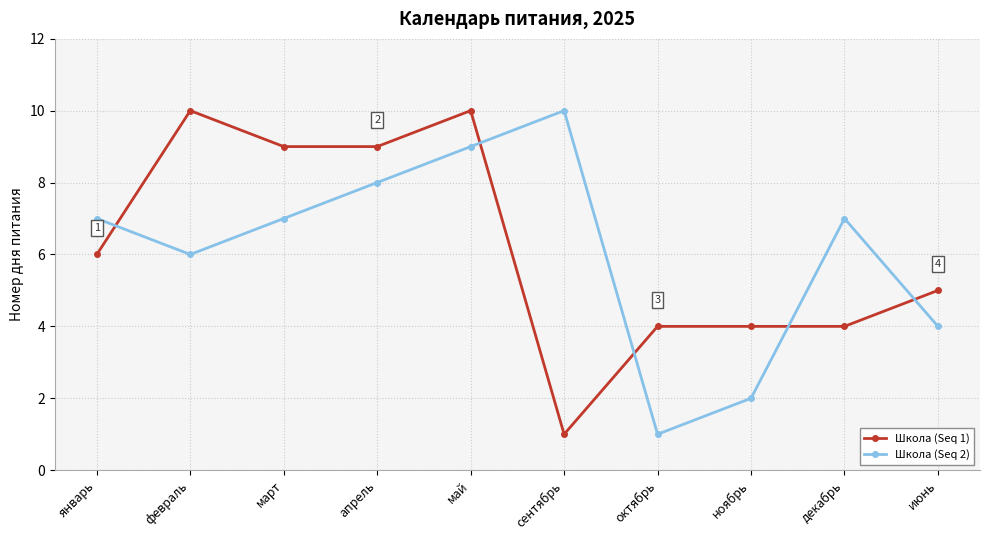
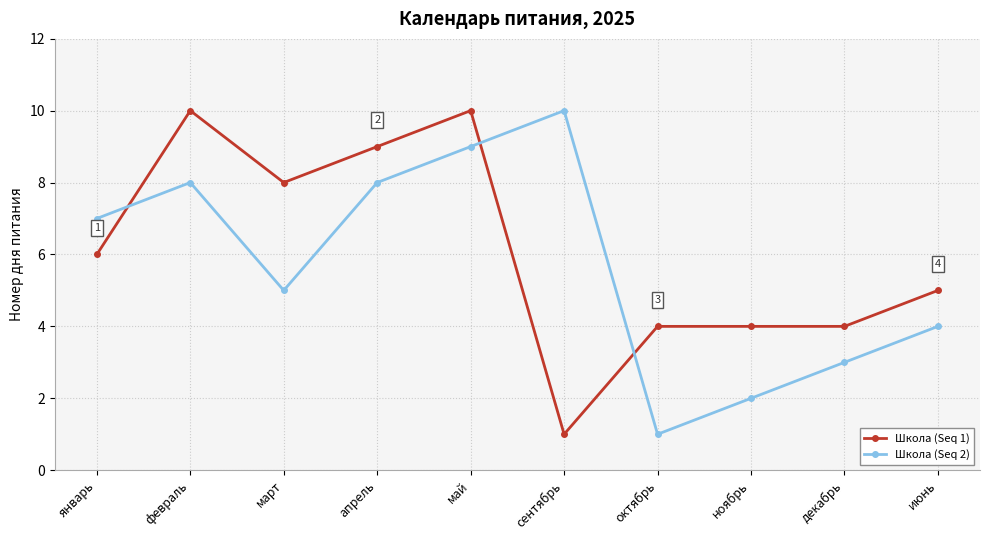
  {
    "Школа (Seq 1)": {
      "январь": 6,
      "февраль": 10,
-     "март": 9,
+     "март": 8,
      "май": 10,
      "сентябрь": 1,
      "ноябрь": 4,
      "декабрь": 4
    },
    "Школа (Seq 2)": {
-     "февраль": 6,
-     "март": 7,
+     "февраль": 8,
+     "март": 5,
      "апрель": 8,
      "май": 9,
      "сентябрь": 10,
      "октябрь": 1,
      "ноябрь": 2,
-     "декабрь": 7,
+     "декабрь": 3,
      "июнь": 4
    }
  }
